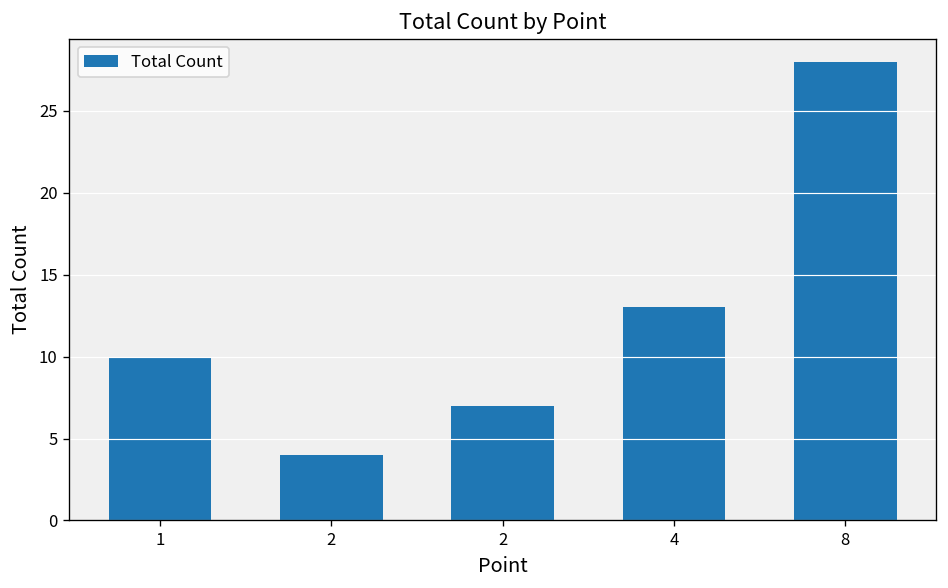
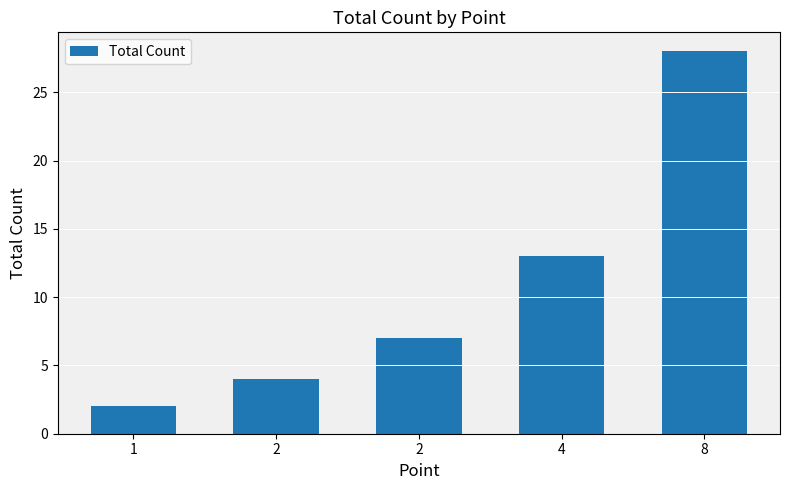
  {
-   "1": 10,
+   "1": 2,
    "4": 13,
    "8": 28
  }
